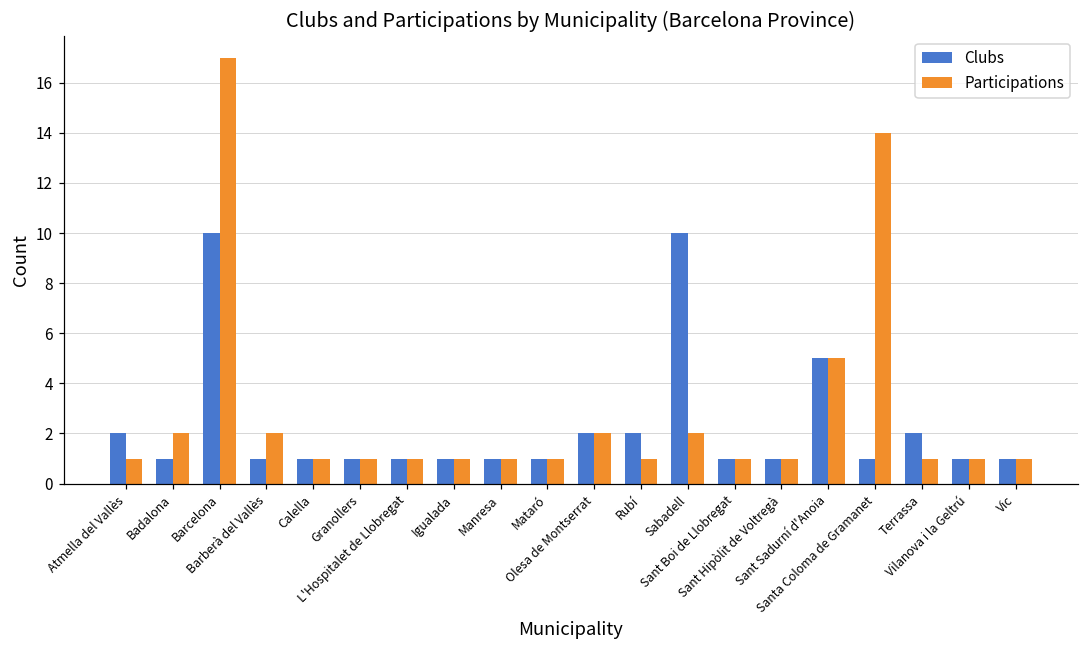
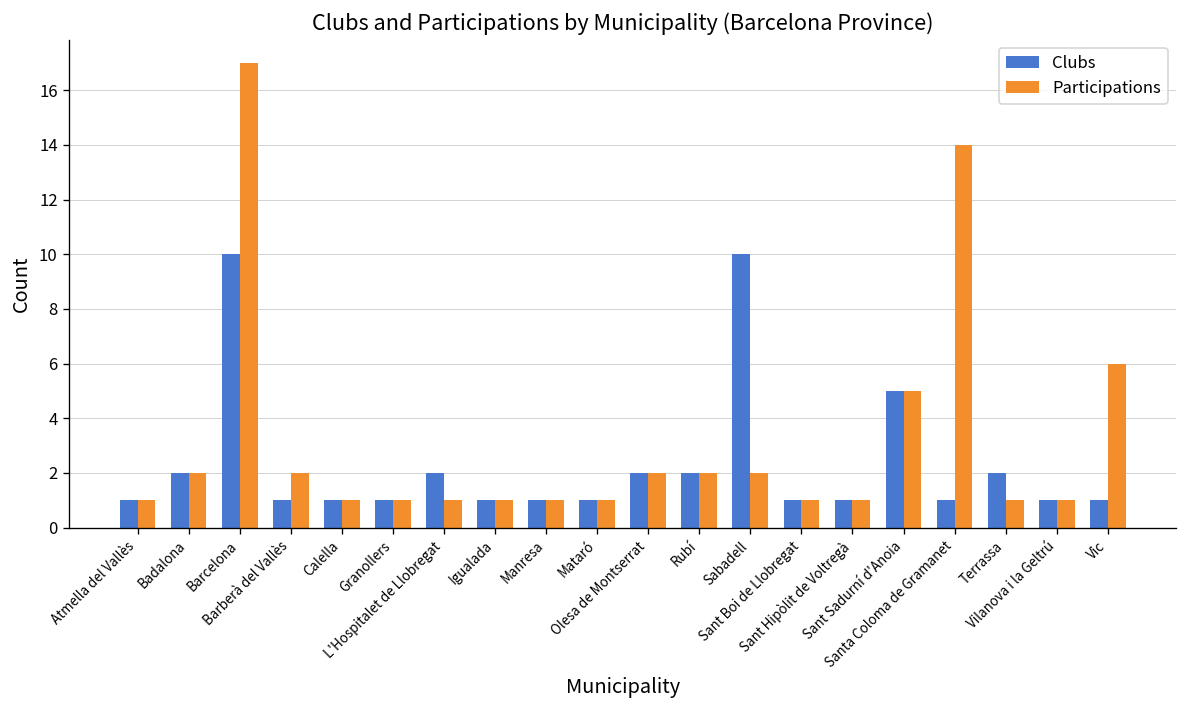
  {
    "Clubs": {
-     "Atmella del Vallès": 2,
-     "Badalona": 1,
+     "Atmella del Vallès": 1,
+     "Badalona": 2,
      "Barcelona": 10,
      "Barberà del Vallès": 1,
      "Calella": 1,
      "Granollers": 1,
-     "L'Hospitalet de Llobregat": 1,
+     "L'Hospitalet de Llobregat": 2,
      "Igualada": 1,
      "Manresa": 1,
      "Mataró": 1,
      "Olesa de Montserrat": 2,
      "Rubí": 2,
      "Sabadell": 10,
      "Sant Boi de Llobregat": 1,
      "Sant Hipòlit de Voltregà": 1,
      "Sant Sadurní d'Anoia": 5,
      "Santa Coloma de Gramanet": 1,
      "Terrassa": 2,
      "Vilanova i la Geltrú": 1,
      "Vic": 1
    },
    "Participations": {
      "Atmella del Vallès": 1,
      "Badalona": 2,
      "Barcelona": 17,
      "Barberà del Vallès": 2,
      "Calella": 1,
      "Granollers": 1,
      "L'Hospitalet de Llobregat": 1,
      "Igualada": 1,
      "Manresa": 1,
      "Mataró": 1,
      "Olesa de Montserrat": 2,
-     "Rubí": 1,
+     "Rubí": 2,
      "Sabadell": 2,
      "Sant Boi de Llobregat": 1,
      "Sant Hipòlit de Voltregà": 1,
      "Sant Sadurní d'Anoia": 5,
      "Santa Coloma de Gramanet": 14,
      "Terrassa": 1,
      "Vilanova i la Geltrú": 1,
-     "Vic": 1
+     "Vic": 6
    }
  }
